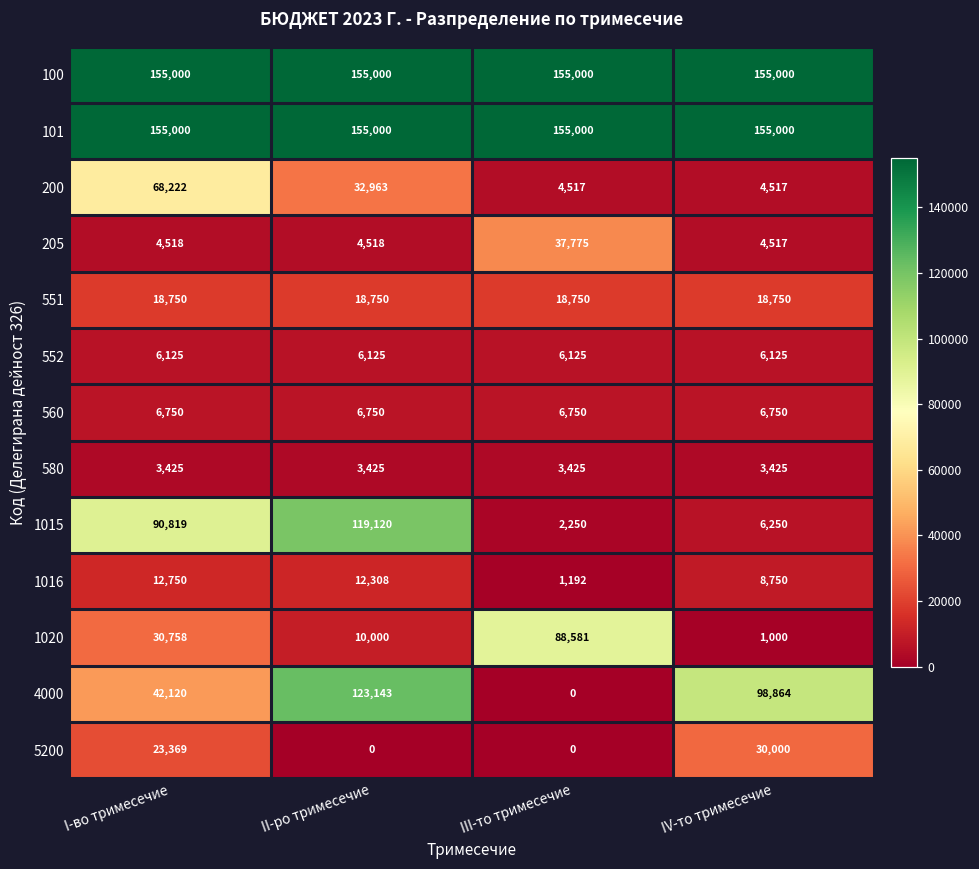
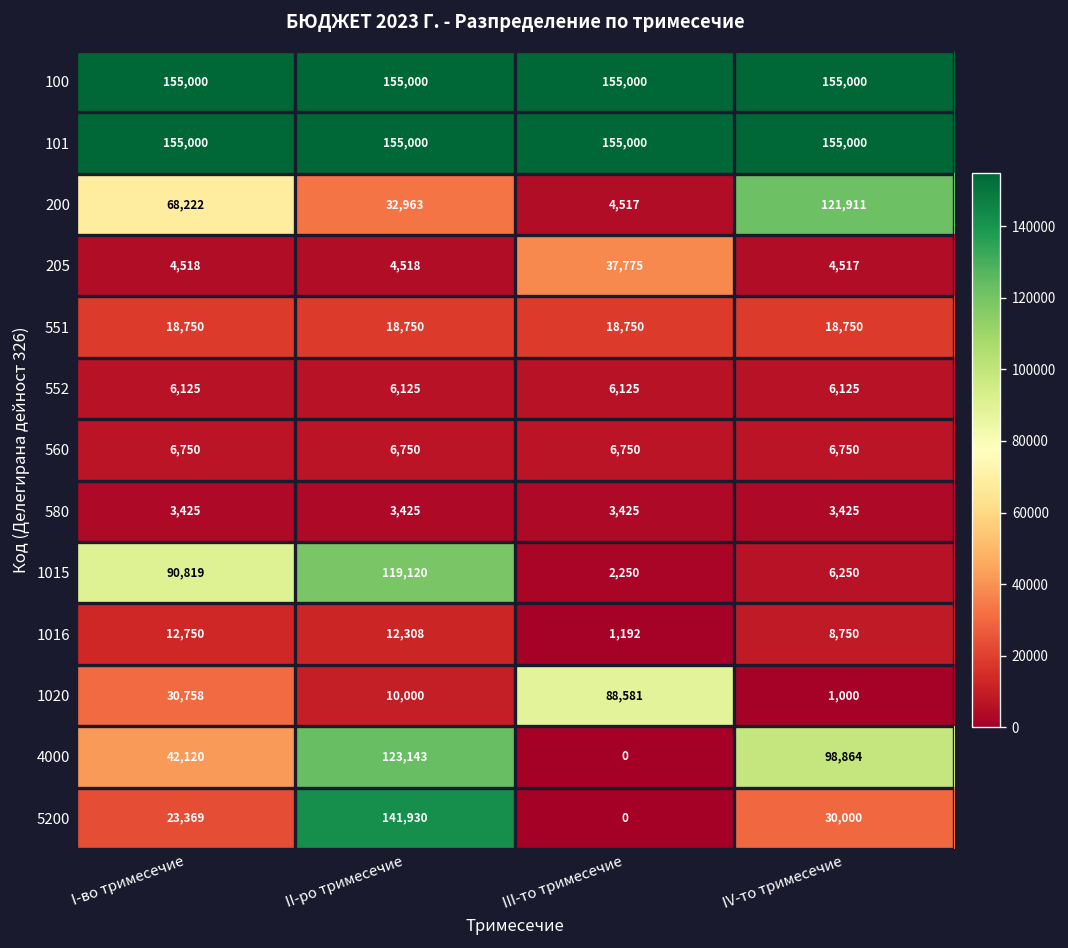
  {
    "100": {
      "I-во тримесечие": "155,000",
      "II-ро тримесечие": "155,000",
      "III-то тримесечие": "155,000",
      "IV-то тримесечие": "155,000"
    },
    "101": {
      "I-во тримесечие": "155,000",
      "II-ро тримесечие": "155,000",
      "III-то тримесечие": "155,000",
      "IV-то тримесечие": "155,000"
    },
    "200": {
      "I-во тримесечие": "68,222",
      "II-ро тримесечие": "32,963",
      "III-то тримесечие": "4,517",
-     "IV-то тримесечие": "4,517"
+     "IV-то тримесечие": "121,911"
    },
    "205": {
      "I-во тримесечие": "4,518",
      "II-ро тримесечие": "4,518",
      "III-то тримесечие": "37,775",
      "IV-то тримесечие": "4,517"
    },
    "551": {
      "I-во тримесечие": "18,750",
      "II-ро тримесечие": "18,750",
      "III-то тримесечие": "18,750",
      "IV-то тримесечие": "18,750"
    },
    "552": {
      "I-во тримесечие": "6,125",
      "II-ро тримесечие": "6,125",
      "III-то тримесечие": "6,125",
      "IV-то тримесечие": "6,125"
    },
    "560": {
      "I-во тримесечие": "6,750",
      "II-ро тримесечие": "6,750",
      "III-то тримесечие": "6,750",
      "IV-то тримесечие": "6,750"
    },
    "580": {
      "I-во тримесечие": "3,425",
      "II-ро тримесечие": "3,425",
      "III-то тримесечие": "3,425",
      "IV-то тримесечие": "3,425"
    },
    "1015": {
      "I-во тримесечие": "90,819",
      "II-ро тримесечие": "119,120",
      "III-то тримесечие": "2,250",
      "IV-то тримесечие": "6,250"
    },
    "1016": {
      "I-во тримесечие": "12,750",
      "II-ро тримесечие": "12,308",
      "III-то тримесечие": "1,192",
      "IV-то тримесечие": "8,750"
    },
    "1020": {
      "I-во тримесечие": "30,758",
      "II-ро тримесечие": "10,000",
      "III-то тримесечие": "88,581",
      "IV-то тримесечие": "1,000"
    },
    "4000": {
      "I-во тримесечие": "42,120",
      "II-ро тримесечие": "123,143",
      "III-то тримесечие": "0",
      "IV-то тримесечие": "98,864"
    },
    "5200": {
      "I-во тримесечие": "23,369",
-     "II-ро тримесечие": "0",
+     "II-ро тримесечие": "141,930",
      "III-то тримесечие": "0",
      "IV-то тримесечие": "30,000"
    }
  }
